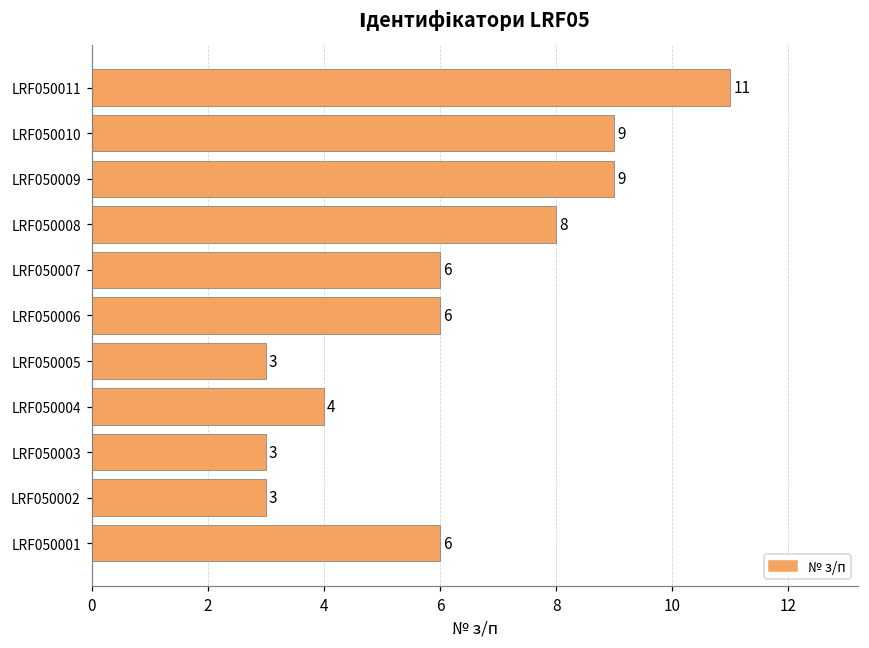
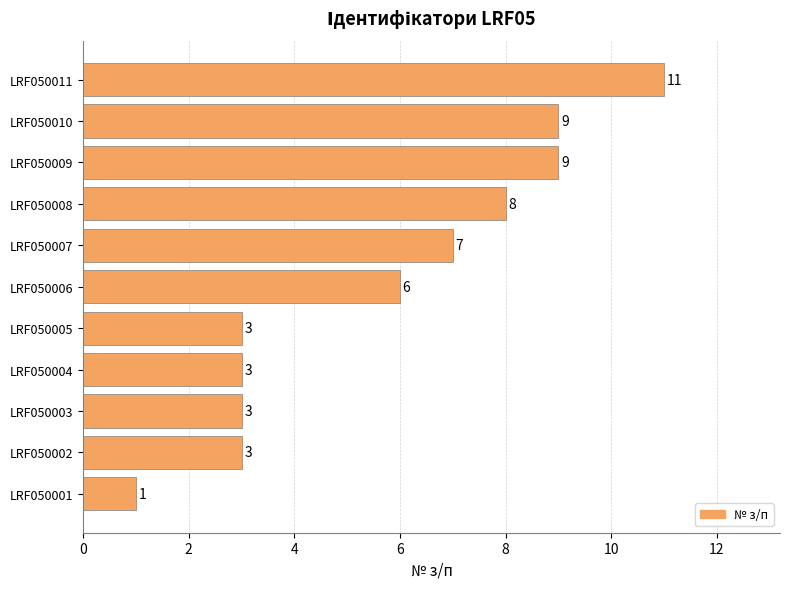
  {
    "LRF050011": 11,
    "LRF050010": 9,
    "LRF050009": 9,
    "LRF050008": 8,
-   "LRF050007": 6,
+   "LRF050007": 7,
    "LRF050006": 6,
    "LRF050005": 3,
-   "LRF050004": 4,
+   "LRF050004": 3,
    "LRF050003": 3,
    "LRF050002": 3,
-   "LRF050001": 6
+   "LRF050001": 1
  }
